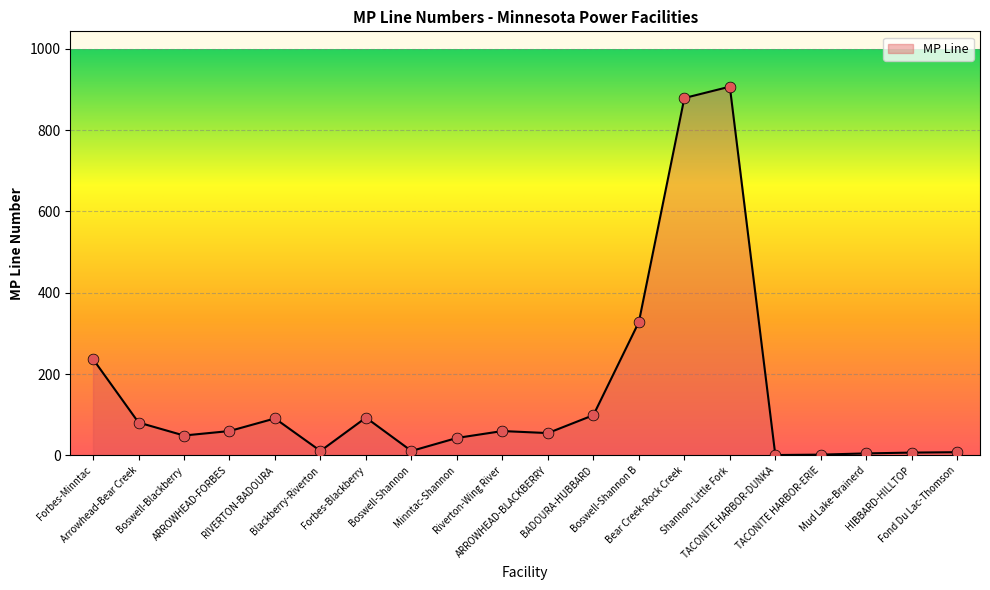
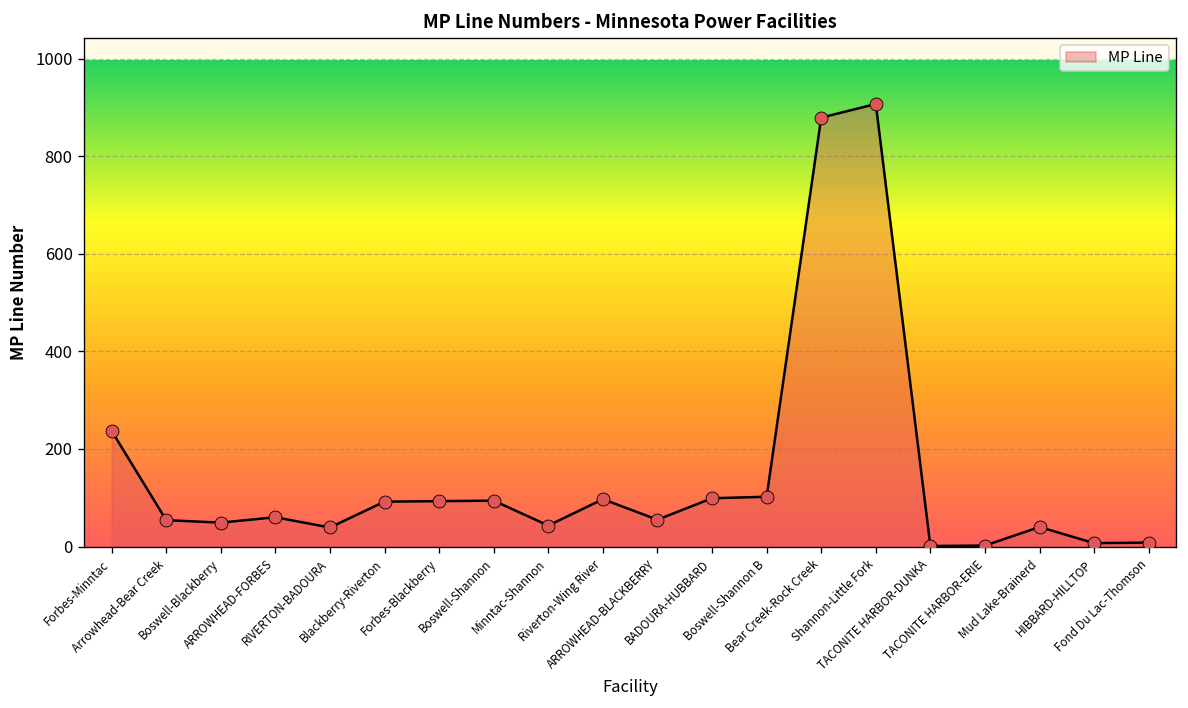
  {
    "Forbes-Minntac": 240,
-   "Arrowhead-Bear Creek": 80,
+   "Arrowhead-Bear Creek": 50,
    "Boswell-Blackberry": 50,
    "ARROWHEAD-FORBES": 60,
-   "RIVERTON-BADOURA": 90,
-   "Blackberry-Riverton": 10,
+   "RIVERTON-BADOURA": 40,
+   "Blackberry-Riverton": 90,
    "Forbes-Blackberry": 90,
-   "Boswell-Shannon": 10,
+   "Boswell-Shannon": 90,
    "Minntac-Shannon": 40,
-   "Riverton-Wing River": 60,
+   "Riverton-Wing River": 100,
    "ARROWHEAD-BLACKBERRY": 60,
    "BADOURA-HUBBARD": 100,
-   "Boswell-Shannon B": 330,
+   "Boswell-Shannon B": 100,
    "Bear Creek-Rock Creek": 880,
    "Shannon-Little Fork": 910,
    "TACONITE HARBOR-DUNKA": 0,
    "TACONITE HARBOR-ERIE": 0,
-   "Mud Lake-Brainerd": 10,
+   "Mud Lake-Brainerd": 40,
    "HIBBARD-HILLTOP": 10,
    "Fond Du Lac-Thomson": 10
  }
